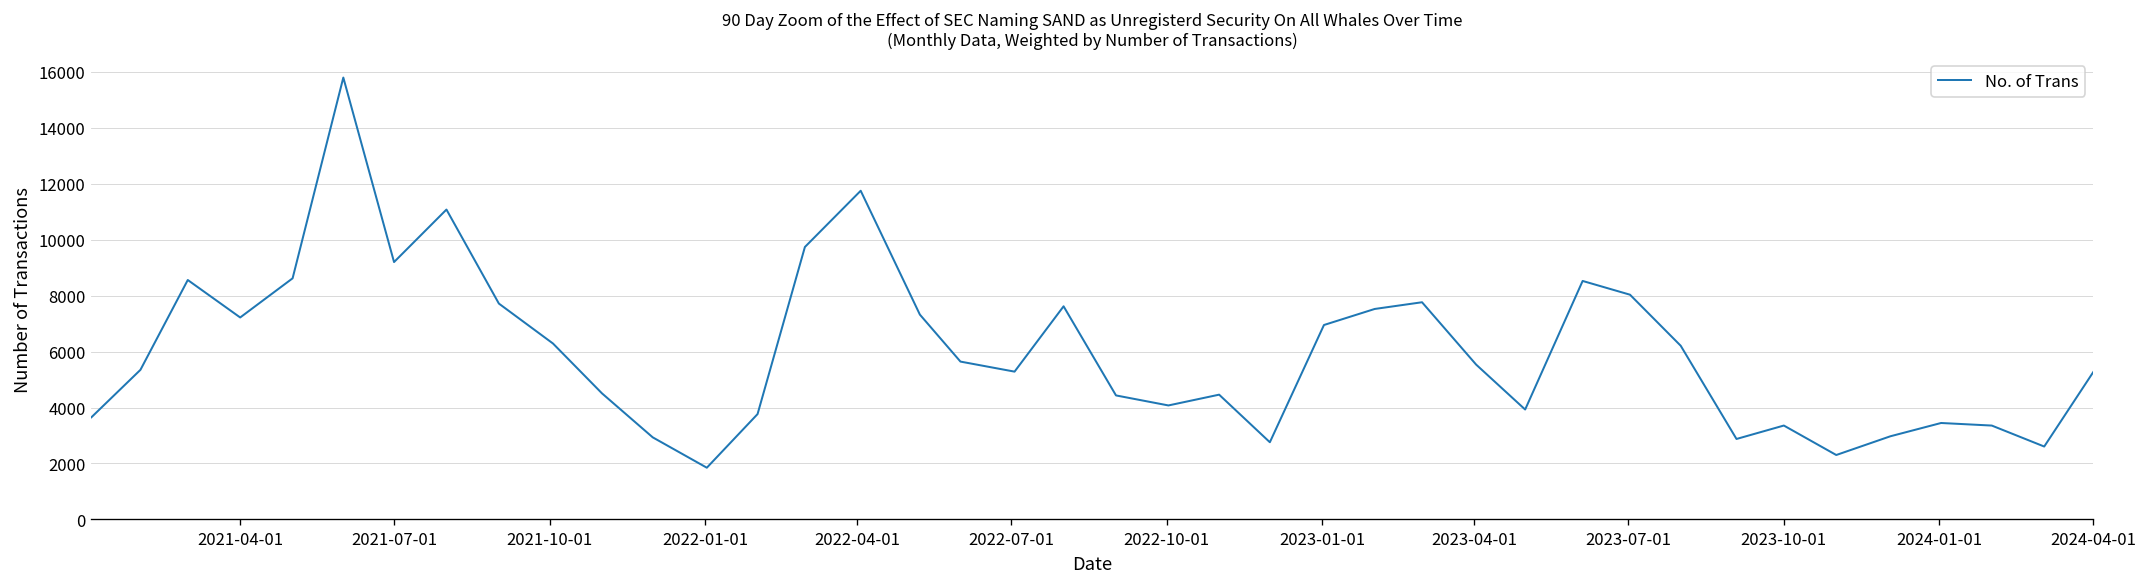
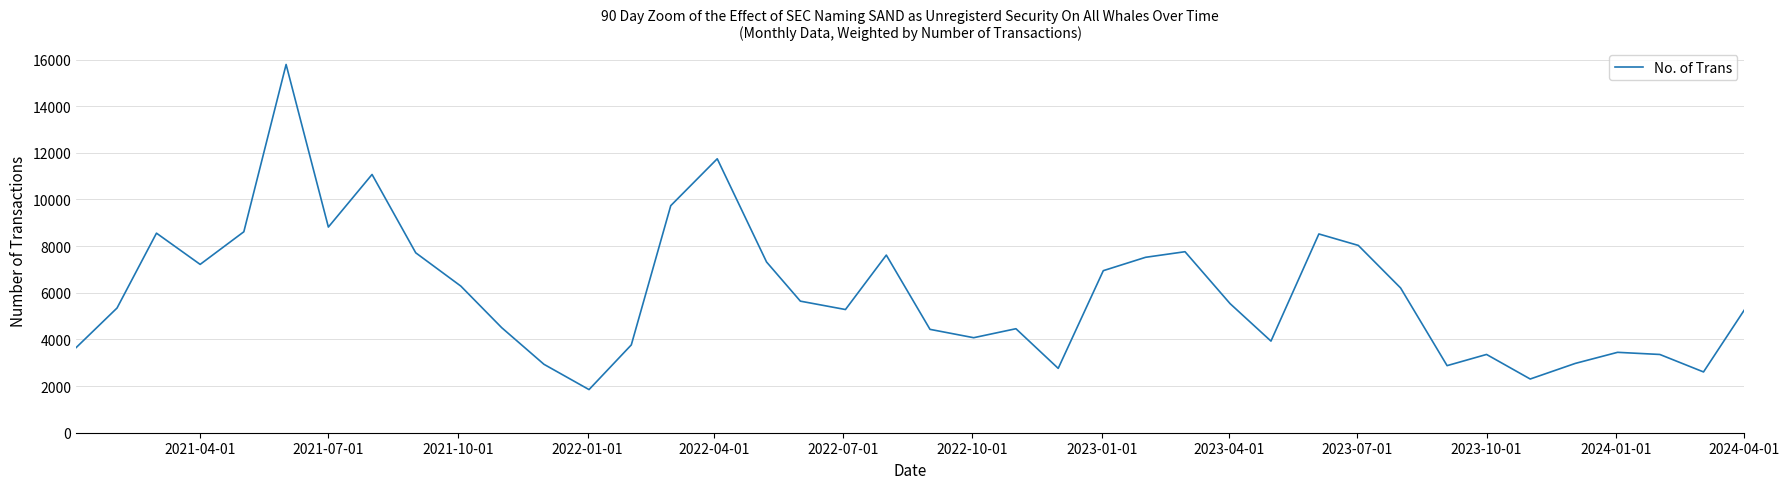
  {
    "2021-04-01": 7200,
-   "2021-07-01": 9200,
+   "2021-07-01": 8800,
    "2023-10-01": 3400,
    "2024-04-01": 5300
  }
